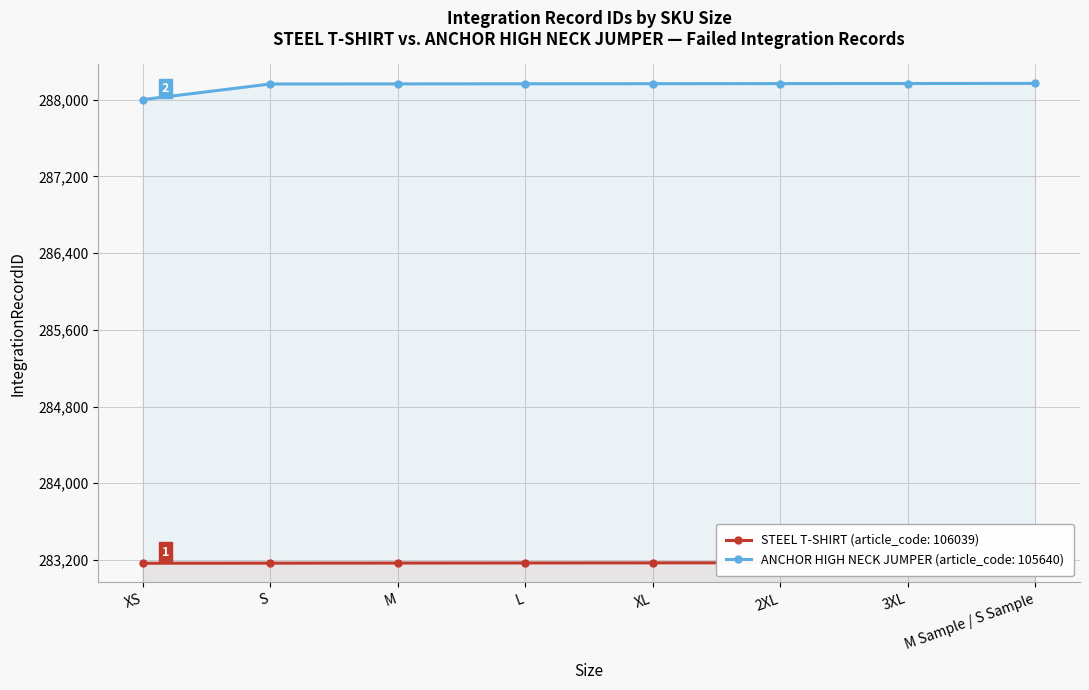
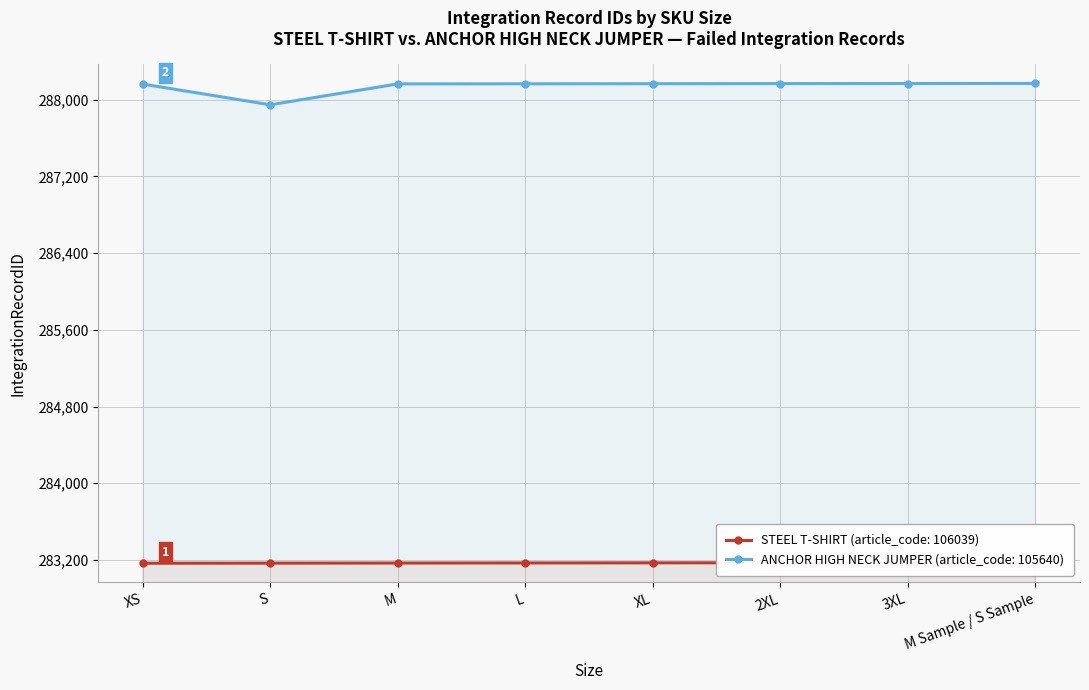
  {
    "STEEL T-SHIRT (article_code: 106039)": {
      "S": "283,200",
      "M": "283,200",
      "L": "283,200",
      "XL": "283,200"
    },
    "ANCHOR HIGH NECK JUMPER (article_code: 105640)": {
-     "XS": "288,000",
-     "S": "288,200",
+     "XS": "288,200",
+     "S": "287,900",
      "M": "288,200",
      "L": "288,200",
      "XL": "288,200",
      "2XL": "288,200",
      "3XL": "288,200",
      "M Sample / S Sample": "288,200"
    }
  }
